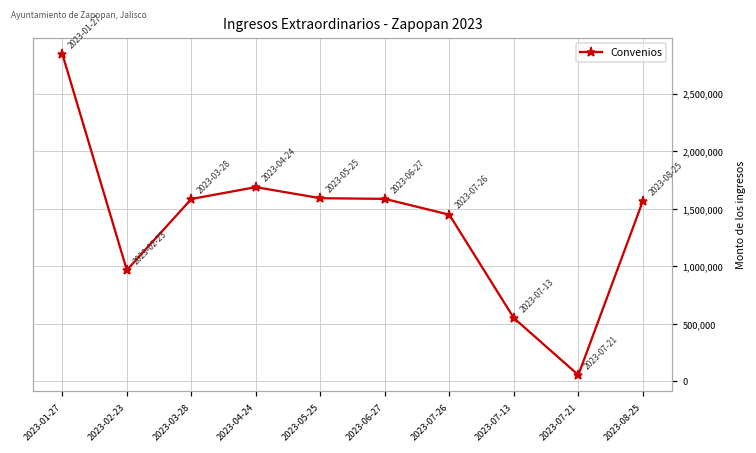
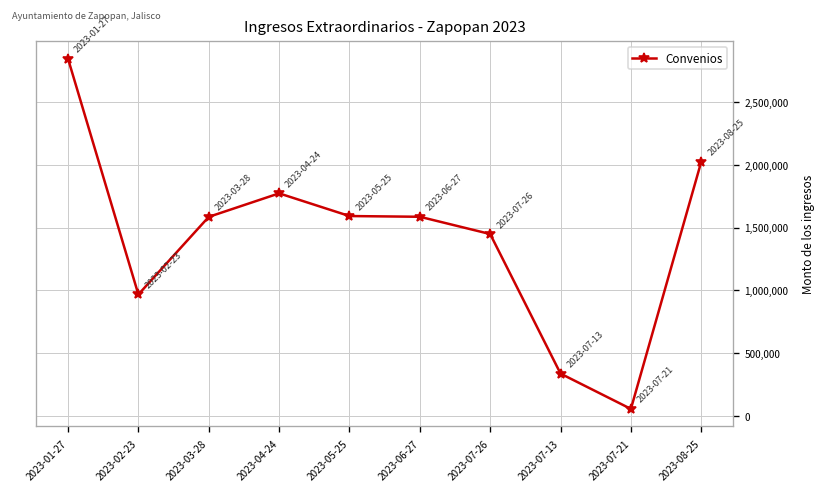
  {
-   "2023-04-24": "1,690,000",
-   "2023-07-13": "550,000",
-   "2023-08-25": "1,570,000"
+   "2023-04-24": "1,770,000",
+   "2023-07-13": "340,000",
+   "2023-08-25": "2,020,000"
  }
